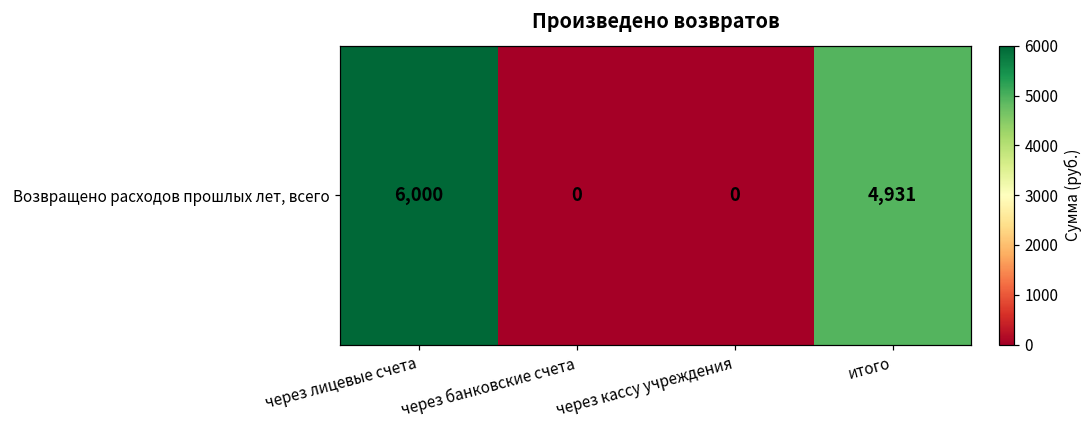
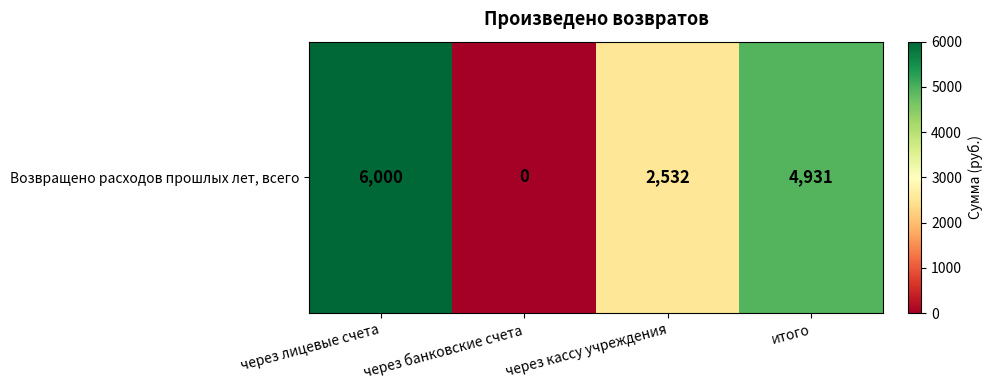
  {
    "Возвращено расходов прошлых лет, всего": {
      "через лицевые счета": "6,000",
      "через банковские счета": "0",
-     "через кассу учреждения": "0",
+     "через кассу учреждения": "2,532",
      "итого": "4,931"
    }
  }
